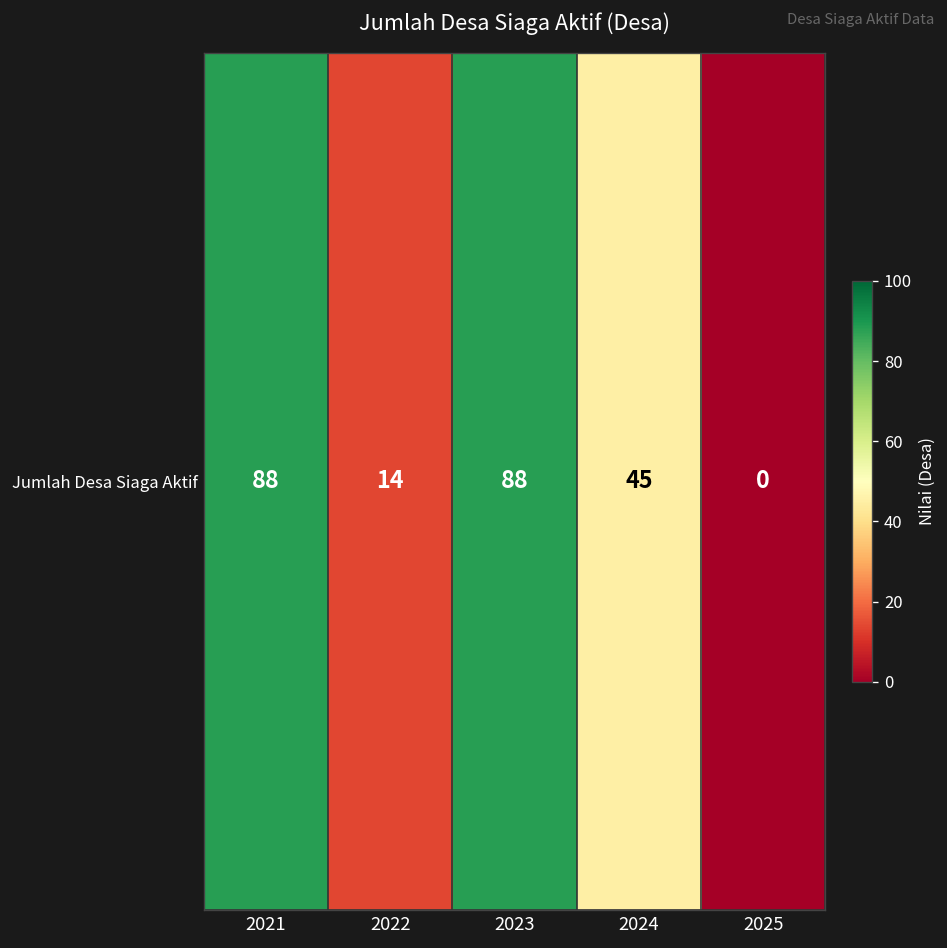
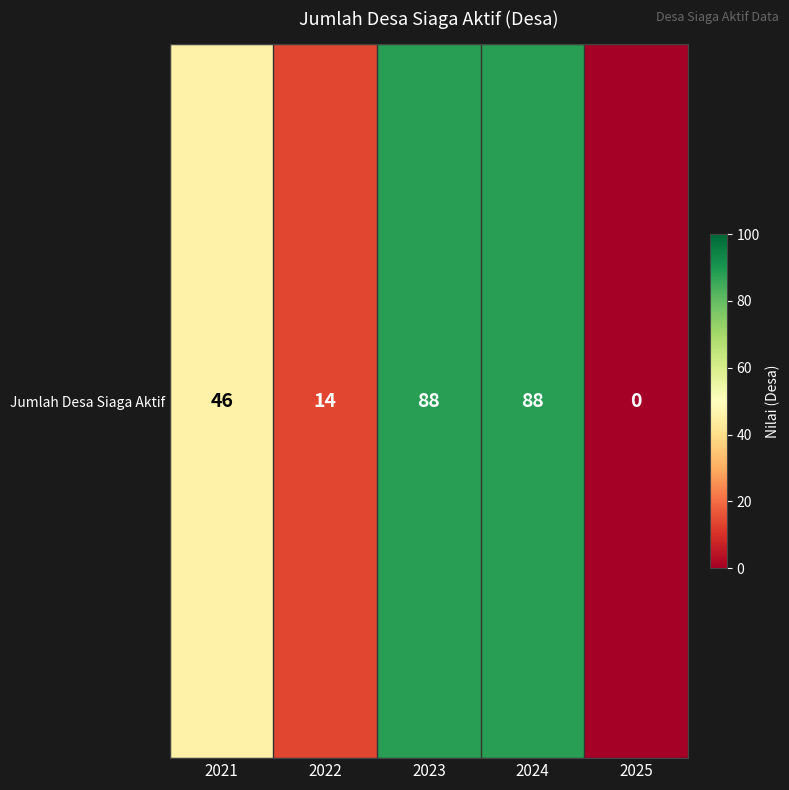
  {
    "Jumlah Desa Siaga Aktif": {
-     "2021": 88,
+     "2021": 46,
      "2022": 14,
      "2023": 88,
-     "2024": 45,
+     "2024": 88,
      "2025": 0
    }
  }
